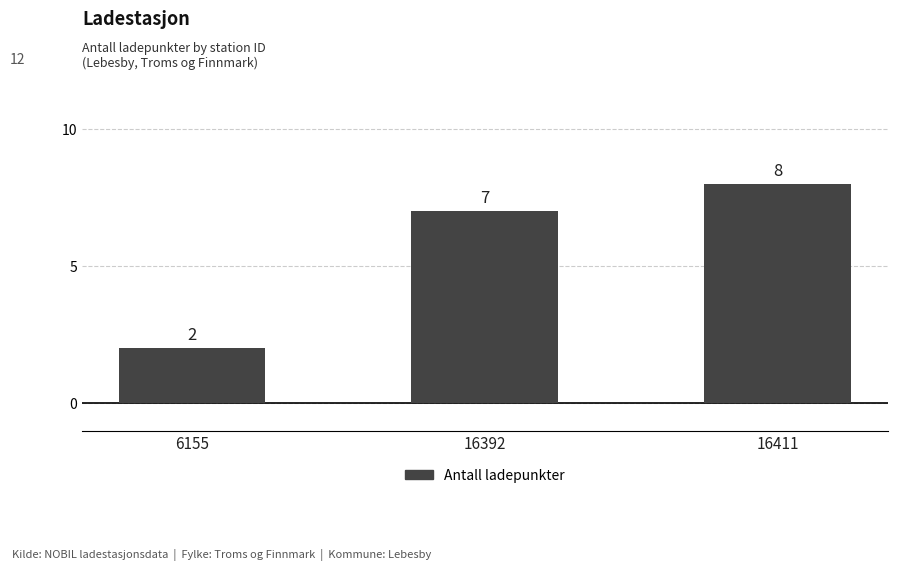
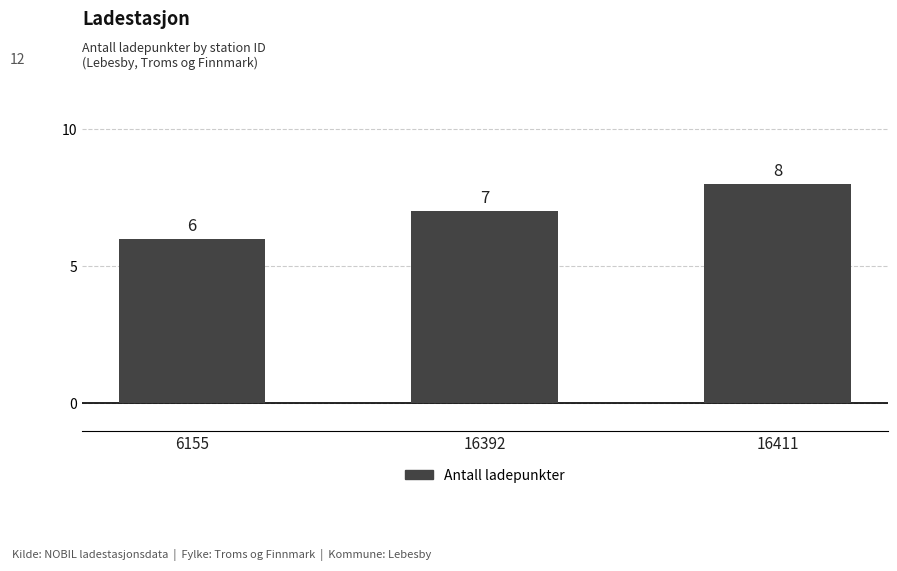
  {
-   "6155": 2,
+   "6155": 6,
    "16392": 7,
    "16411": 8
  }
